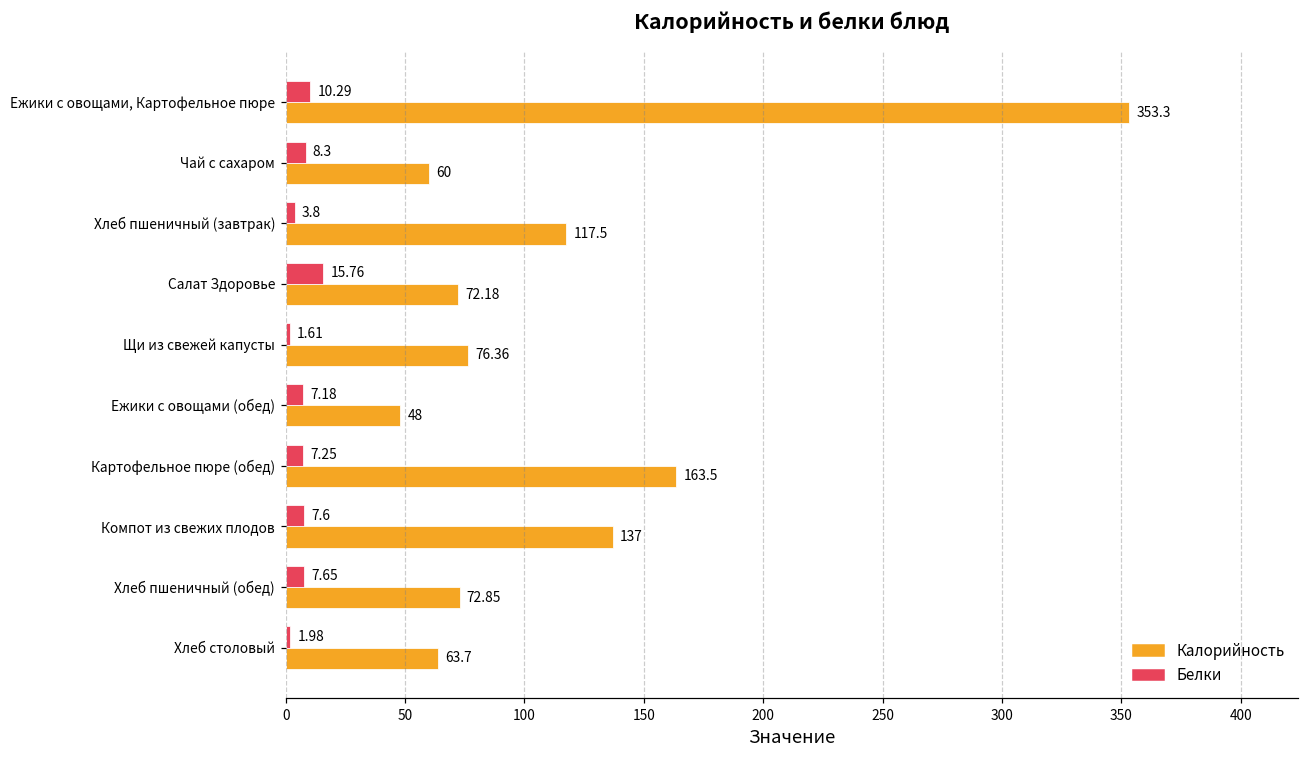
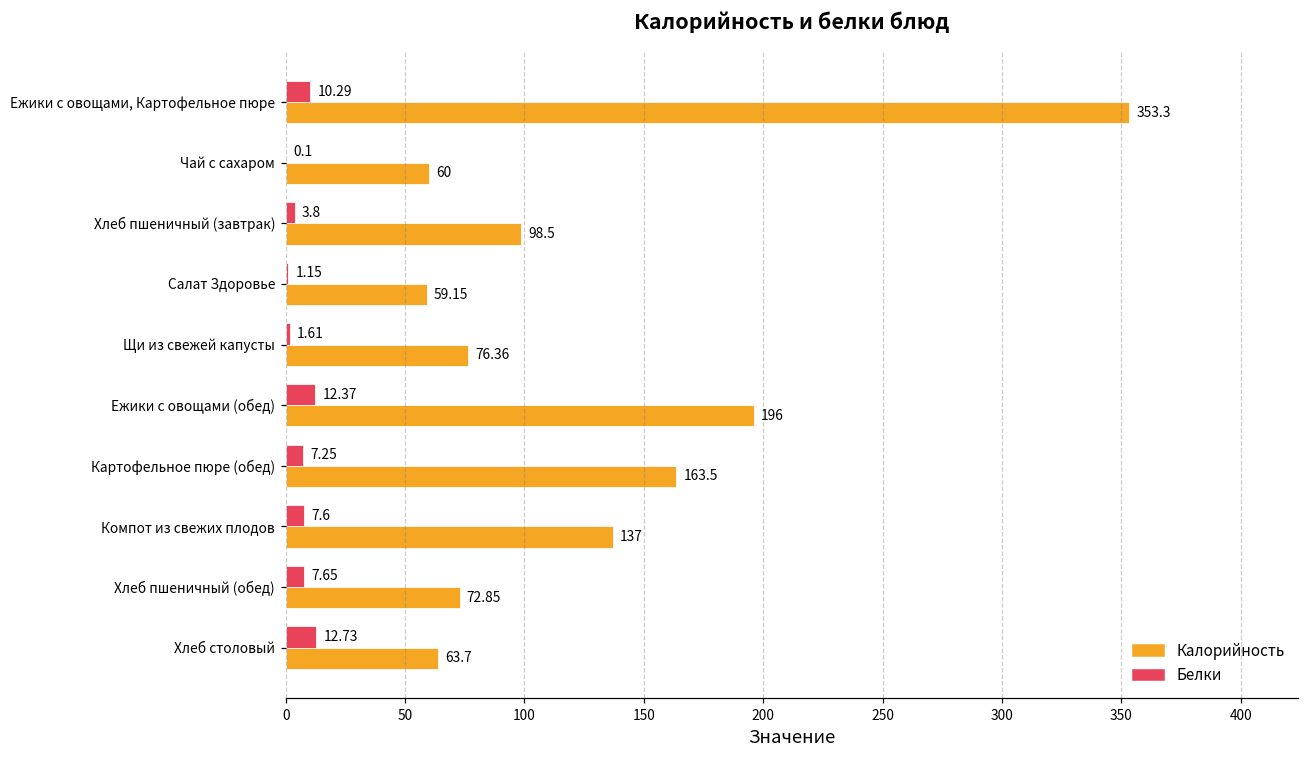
  {
    "Калорийность": {
      "Ежики с овощами, Картофельное пюре": 353.3,
      "Чай с сахаром": 60,
-     "Хлеб пшеничный (завтрак)": 117.5,
-     "Салат Здоровье": 72.18,
+     "Хлеб пшеничный (завтрак)": 98.5,
+     "Салат Здоровье": 59.15,
      "Щи из свежей капусты": 76.36,
-     "Ежики с овощами (обед)": 48,
+     "Ежики с овощами (обед)": 196,
      "Картофельное пюре (обед)": 163.5,
      "Компот из свежих плодов": 137,
      "Хлеб пшеничный (обед)": 72.85,
      "Хлеб столовый": 63.7
    },
    "Белки": {
      "Ежики с овощами, Картофельное пюре": 10.29,
-     "Чай с сахаром": 8.3,
+     "Чай с сахаром": 0.1,
      "Хлеб пшеничный (завтрак)": 3.8,
-     "Салат Здоровье": 15.76,
+     "Салат Здоровье": 1.15,
      "Щи из свежей капусты": 1.61,
-     "Ежики с овощами (обед)": 7.18,
+     "Ежики с овощами (обед)": 12.37,
      "Картофельное пюре (обед)": 7.25,
      "Компот из свежих плодов": 7.6,
      "Хлеб пшеничный (обед)": 7.65,
-     "Хлеб столовый": 1.98
+     "Хлеб столовый": 12.73
    }
  }
